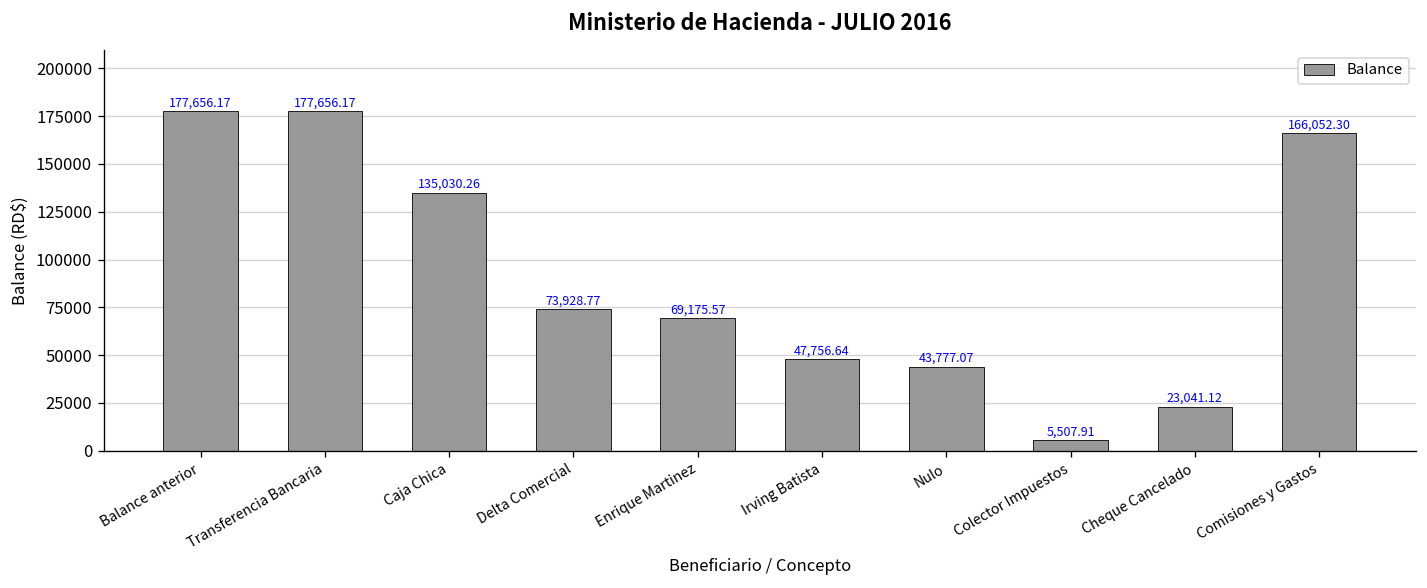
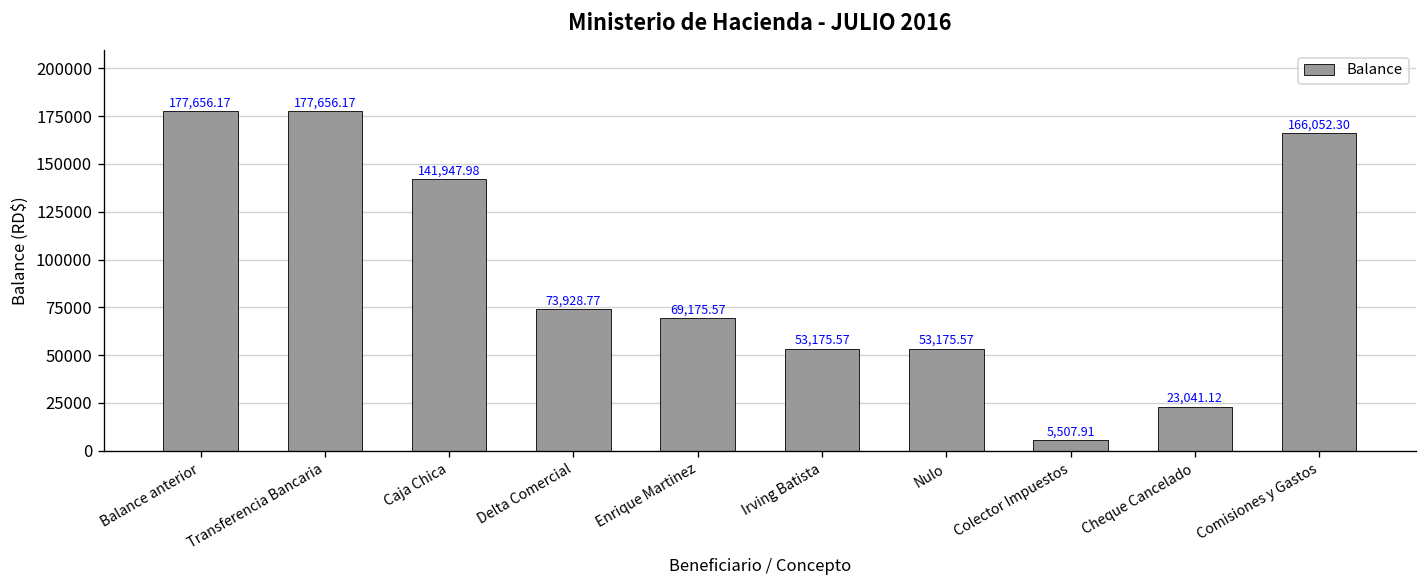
  {
    "Balance anterior": "177,656.17",
    "Transferencia Bancaria": "177,656.17",
-   "Caja Chica": "135,030.26",
+   "Caja Chica": "141,947.98",
    "Delta Comercial": "73,928.77",
    "Enrique Martinez": "69,175.57",
-   "Irving Batista": "47,756.64",
-   "Nulo": "43,777.07",
+   "Irving Batista": "53,175.57",
+   "Nulo": "53,175.57",
    "Colector Impuestos": "5,507.91",
    "Cheque Cancelado": "23,041.12",
    "Comisiones y Gastos": "166,052.30"
  }
